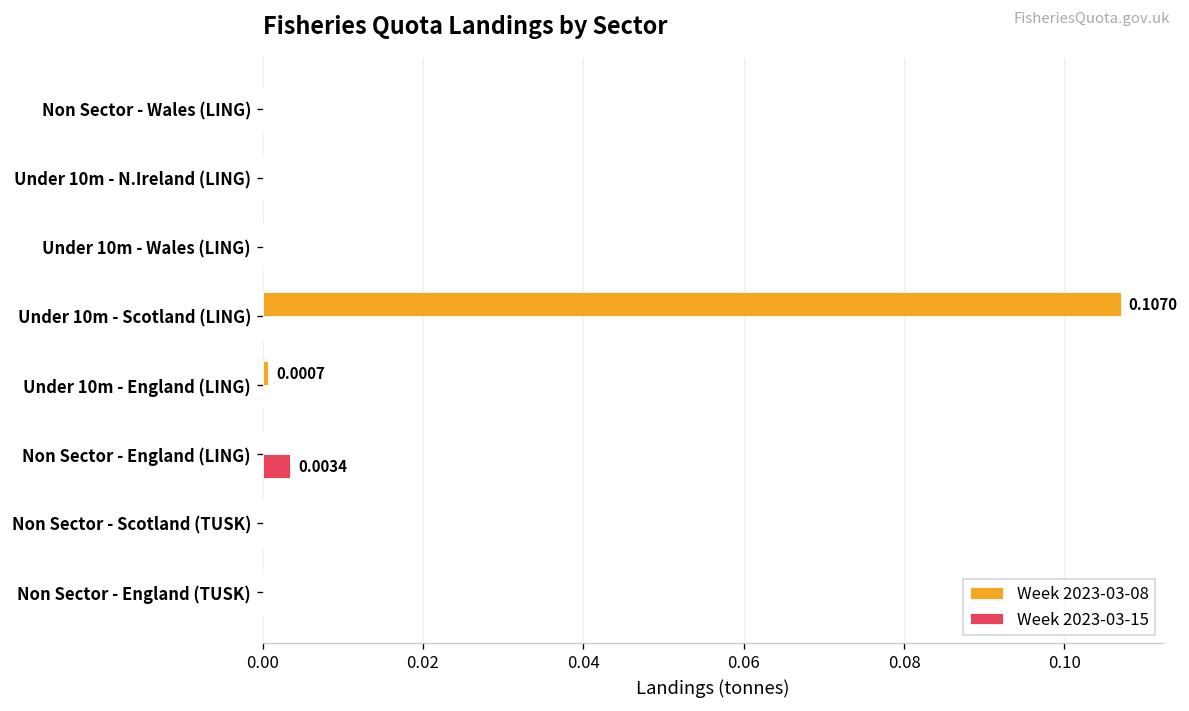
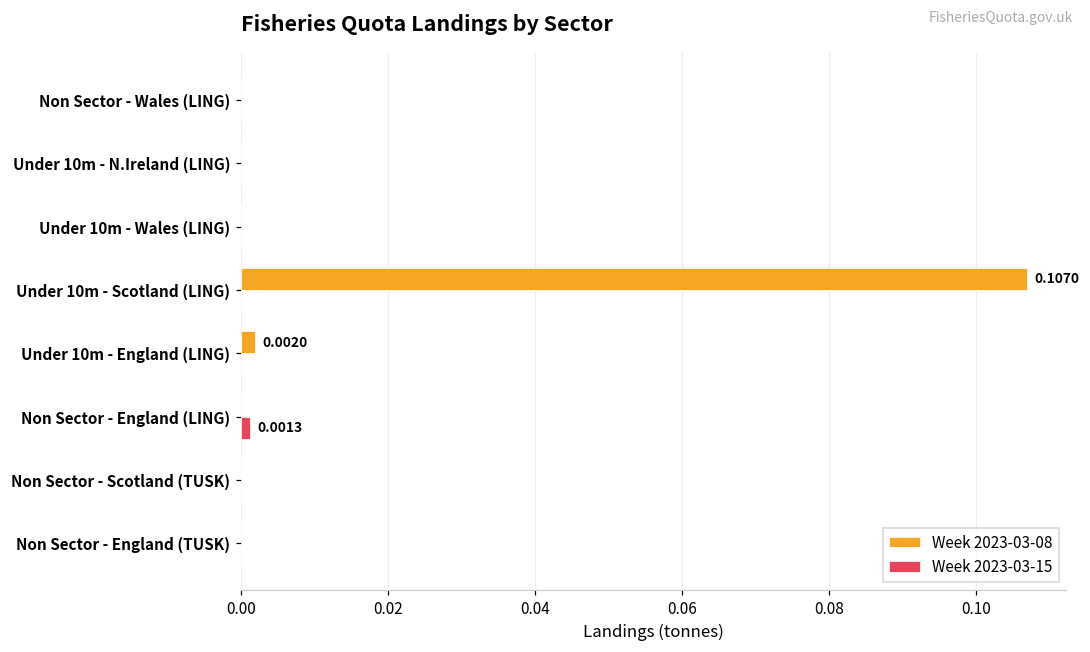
  {
    "Week 2023-03-08": {
      "Under 10m - Scotland (LING)": 0.1070,
-     "Under 10m - England (LING)": 0.0007
+     "Under 10m - England (LING)": 0.0020
    },
    "Week 2023-03-15": {
-     "Non Sector - England (LING)": 0.0034
+     "Non Sector - England (LING)": 0.0013
    }
  }
